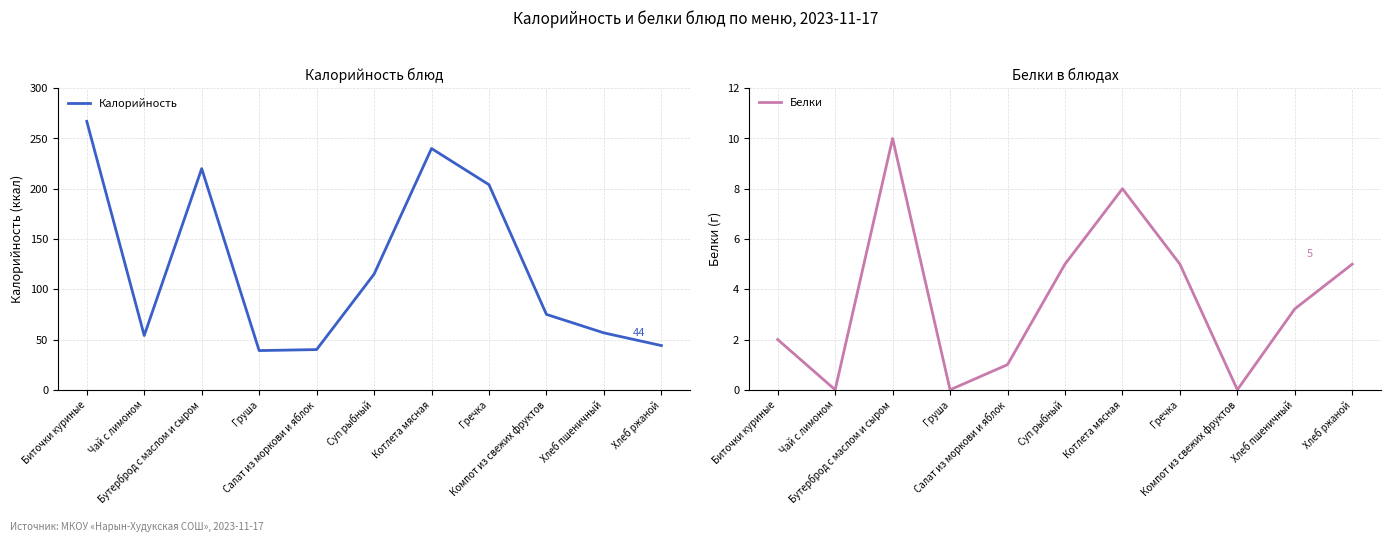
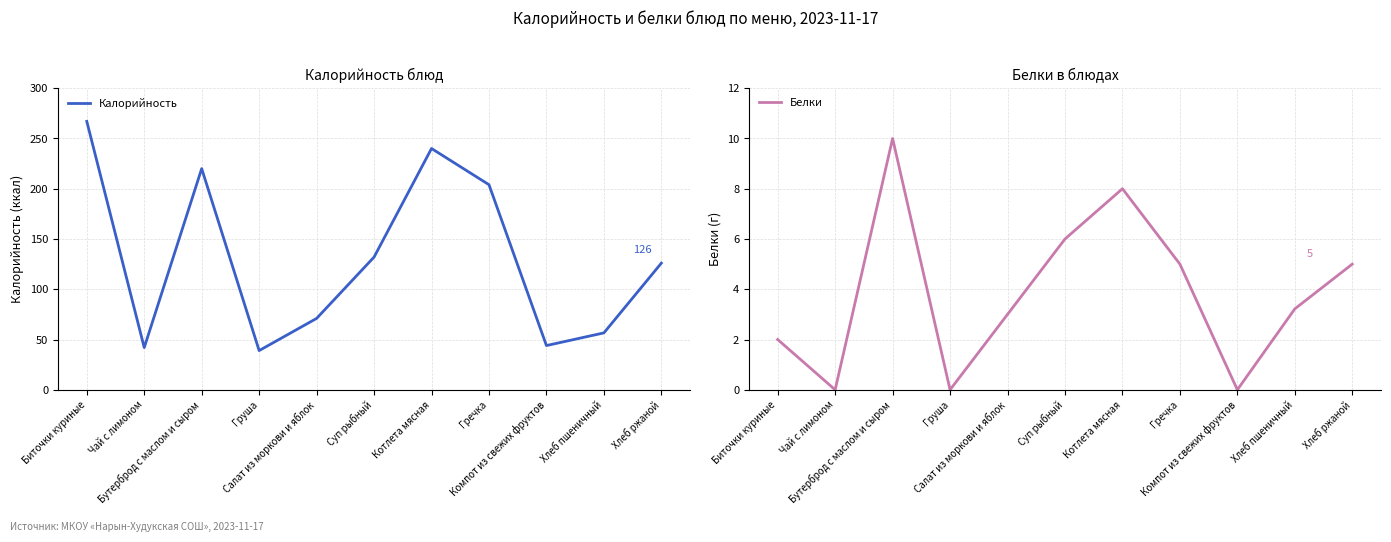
  {
    "Калорийность блюд": {
-     "Чай с лимоном": 54,
-     "Салат из моркови и яблок": 40,
-     "Суп рыбный": 115,
-     "Компот из свежих фруктов": 75,
-     "Хлеб ржаной": 44
+     "Чай с лимоном": 42,
+     "Салат из моркови и яблок": 71,
+     "Суп рыбный": 132,
+     "Компот из свежих фруктов": 44,
+     "Хлеб ржаной": 126
    },
    "Белки в блюдах": {
      "Биточки куриные": 2,
      "Чай с лимоном": 0,
      "Бутерброд с маслом и сыром": 10,
      "Груша": 0,
-     "Салат из моркови и яблок": 1,
-     "Суп рыбный": 5,
+     "Салат из моркови и яблок": 3,
+     "Суп рыбный": 6,
      "Котлета мясная": 8,
      "Гречка": 5,
      "Компот из свежих фруктов": 0,
      "Хлеб пшеничный": 3.2,
      "Хлеб ржаной": 5
    }
  }
